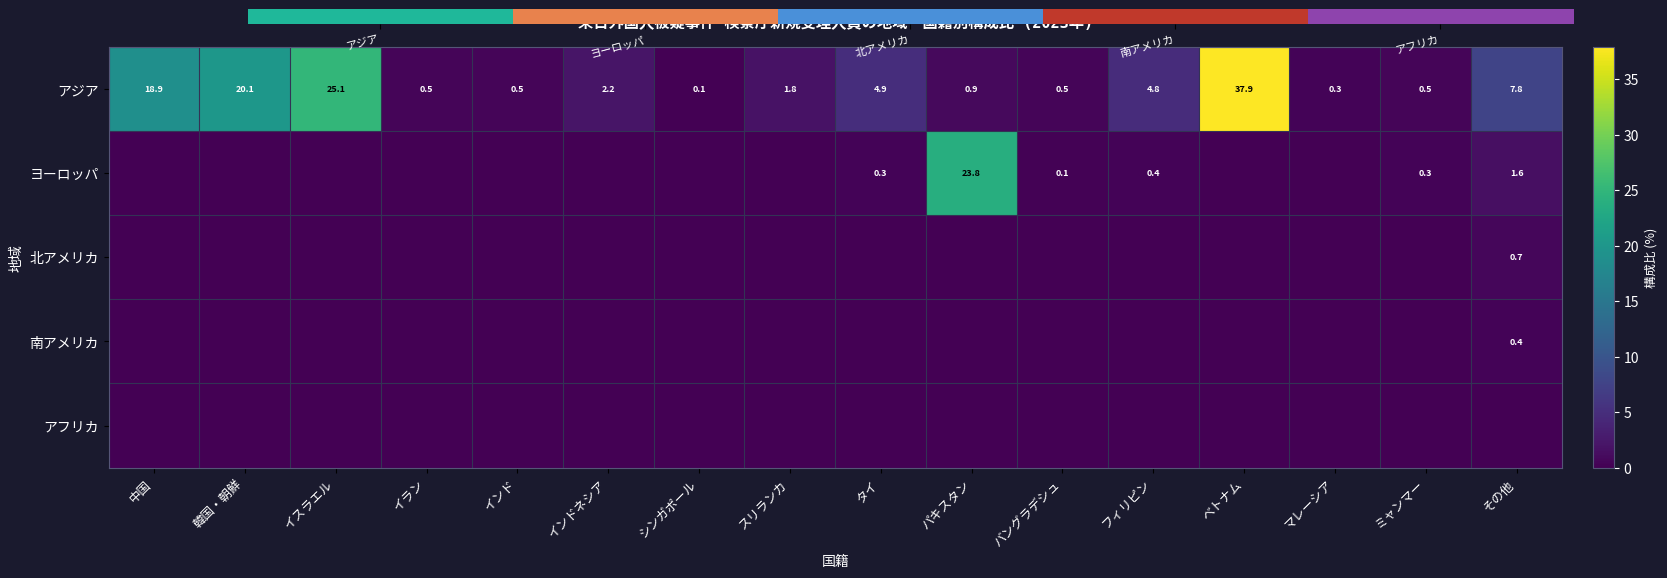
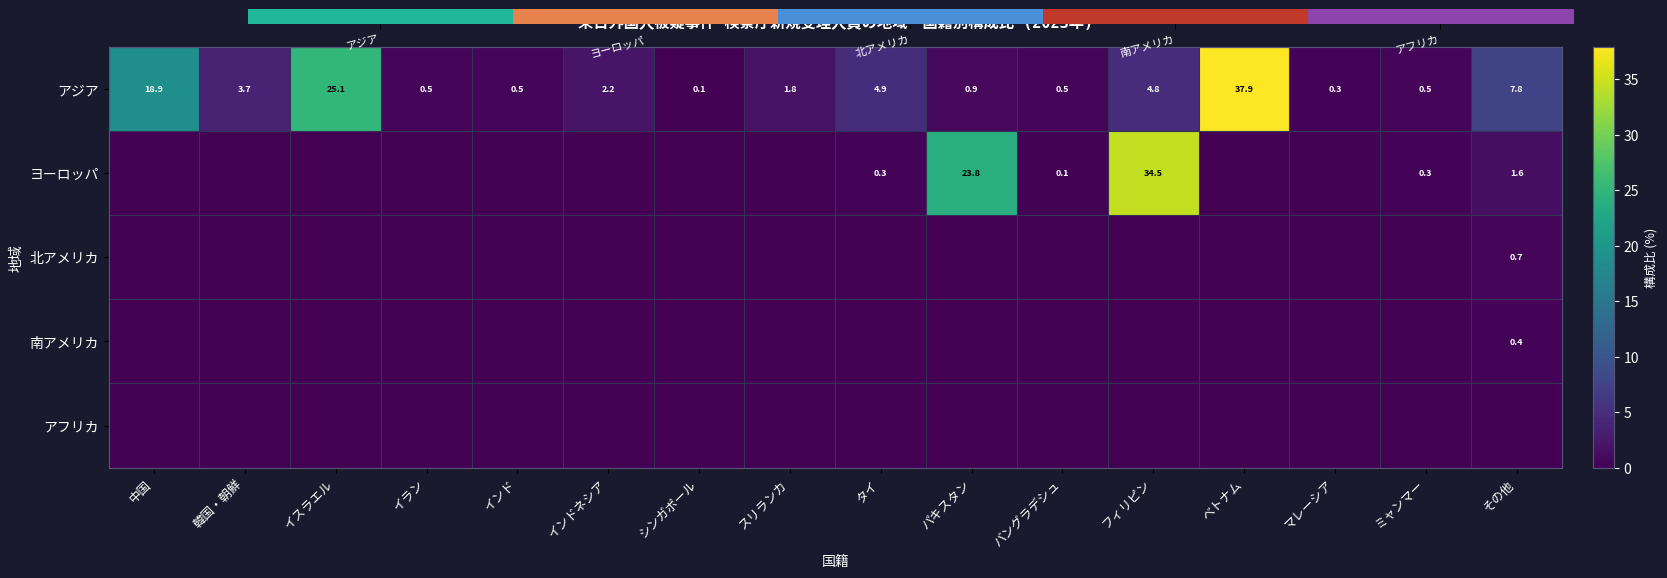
  {
    "来日外国人被疑事件 検察庁新規受理人員の地域・国籍別構成比 (2023年)": {
      "アジア": {
        "中国": 18.9,
-       "韓国・朝鮮": 20.1,
+       "韓国・朝鮮": 3.7,
        "イスラエル": 25.1,
        "イラン": 0.5,
        "インド": 0.5,
        "インドネシア": 2.2,
        "シンガポール": 0.1,
        "スリランカ": 1.8,
        "タイ": 4.9,
        "パキスタン": 0.9,
        "バングラデシュ": 0.5,
        "フィリピン": 4.8,
        "ベトナム": 37.9,
        "マレーシア": 0.3,
        "ミャンマー": 0.5,
        "その他": 7.8
      },
      "ヨーロッパ": {
        "タイ": 0.3,
        "パキスタン": 23.8,
        "バングラデシュ": 0.1,
-       "フィリピン": 0.4,
+       "フィリピン": 34.5,
        "ミャンマー": 0.3,
        "その他": 1.6
      },
      "北アメリカ": {
        "その他": 0.7
      },
      "南アメリカ": {
        "その他": 0.4
      }
    }
  }
